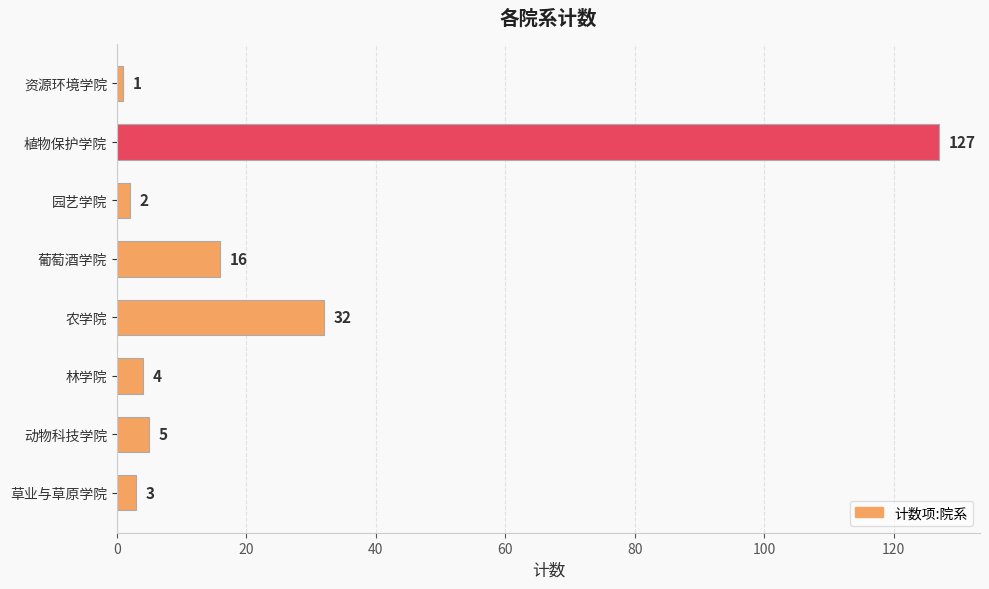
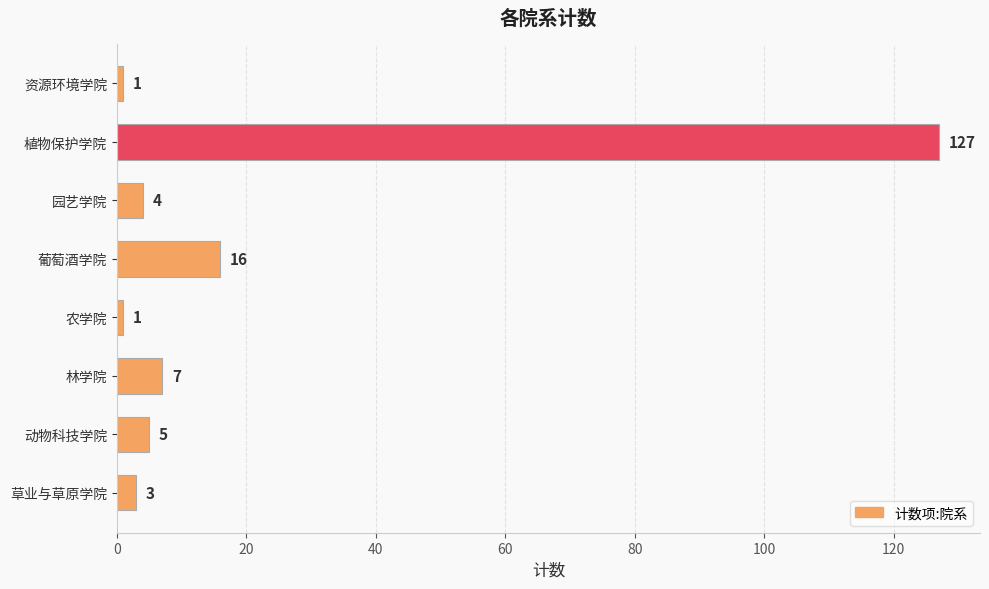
  {
    "资源环境学院": 1,
    "植物保护学院": 127,
-   "园艺学院": 2,
+   "园艺学院": 4,
    "葡萄酒学院": 16,
-   "农学院": 32,
-   "林学院": 4,
+   "农学院": 1,
+   "林学院": 7,
    "动物科技学院": 5,
    "草业与草原学院": 3
  }
